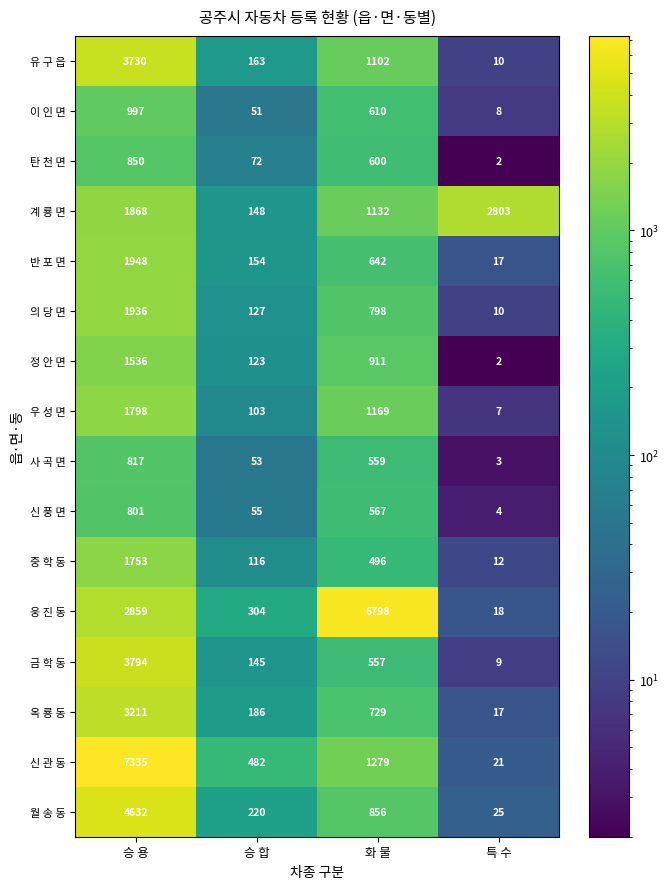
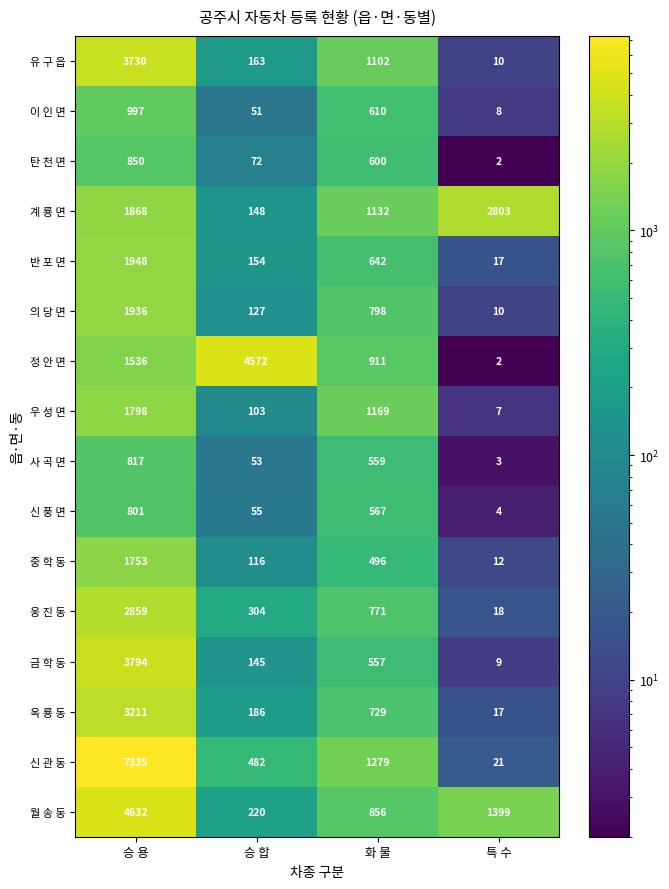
  {
    "유 구 읍": {
      "승 용": 3730,
      "승 합": 163,
      "화 물": 1102,
      "특 수": 10
    },
    "이 인 면": {
      "승 용": 997,
      "승 합": 51,
      "화 물": 610,
      "특 수": 8
    },
    "탄 천 면": {
      "승 용": 850,
      "승 합": 72,
      "화 물": 600,
      "특 수": 2
    },
    "계 룡 면": {
      "승 용": 1868,
      "승 합": 148,
      "화 물": 1132,
      "특 수": 2803
    },
    "반 포 면": {
      "승 용": 1948,
      "승 합": 154,
      "화 물": 642,
      "특 수": 17
    },
    "의 당 면": {
      "승 용": 1936,
      "승 합": 127,
      "화 물": 798,
      "특 수": 10
    },
    "정 안 면": {
      "승 용": 1536,
-     "승 합": 123,
+     "승 합": 4572,
      "화 물": 911,
      "특 수": 2
    },
    "우 성 면": {
      "승 용": 1798,
      "승 합": 103,
      "화 물": 1169,
      "특 수": 7
    },
    "사 곡 면": {
      "승 용": 817,
      "승 합": 53,
      "화 물": 559,
      "특 수": 3
    },
    "신 풍 면": {
      "승 용": 801,
      "승 합": 55,
      "화 물": 567,
      "특 수": 4
    },
    "중 학 동": {
      "승 용": 1753,
      "승 합": 116,
      "화 물": 496,
      "특 수": 12
    },
    "웅 진 동": {
      "승 용": 2859,
      "승 합": 304,
-     "화 물": 6798,
+     "화 물": 771,
      "특 수": 18
    },
    "금 학 동": {
      "승 용": 3794,
      "승 합": 145,
      "화 물": 557,
      "특 수": 9
    },
    "옥 룡 동": {
      "승 용": 3211,
      "승 합": 186,
      "화 물": 729,
      "특 수": 17
    },
    "신 관 동": {
      "승 용": 7335,
      "승 합": 482,
      "화 물": 1279,
      "특 수": 21
    },
    "월 송 동": {
      "승 용": 4632,
      "승 합": 220,
      "화 물": 856,
-     "특 수": 25
+     "특 수": 1399
    }
  }
